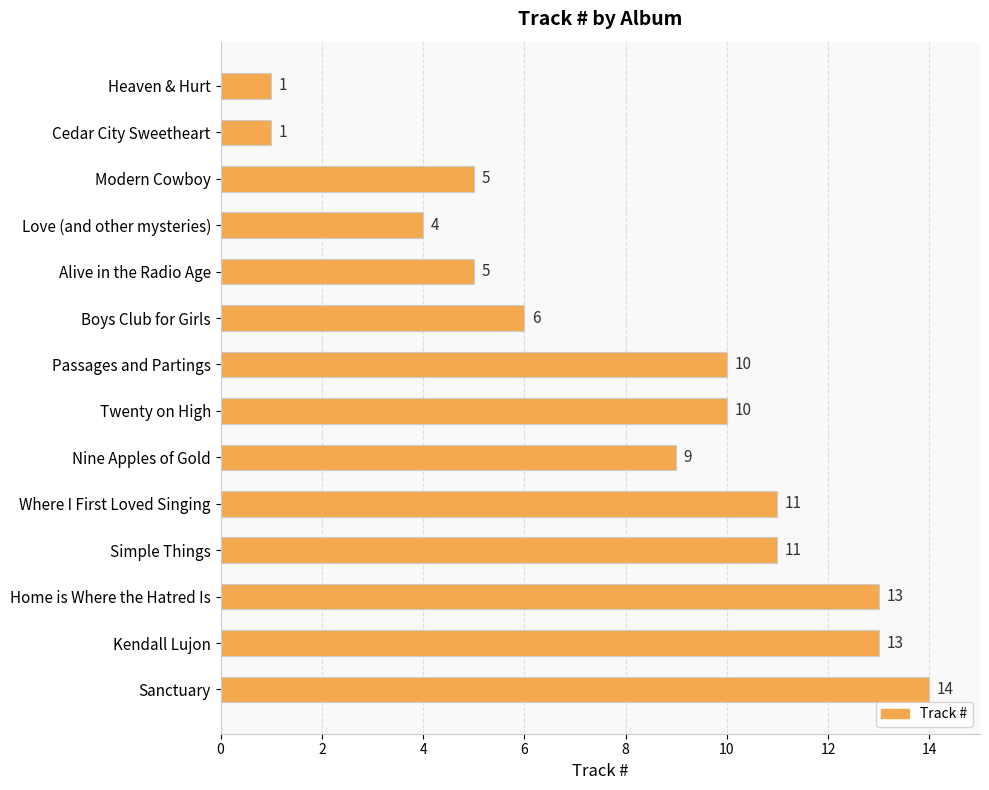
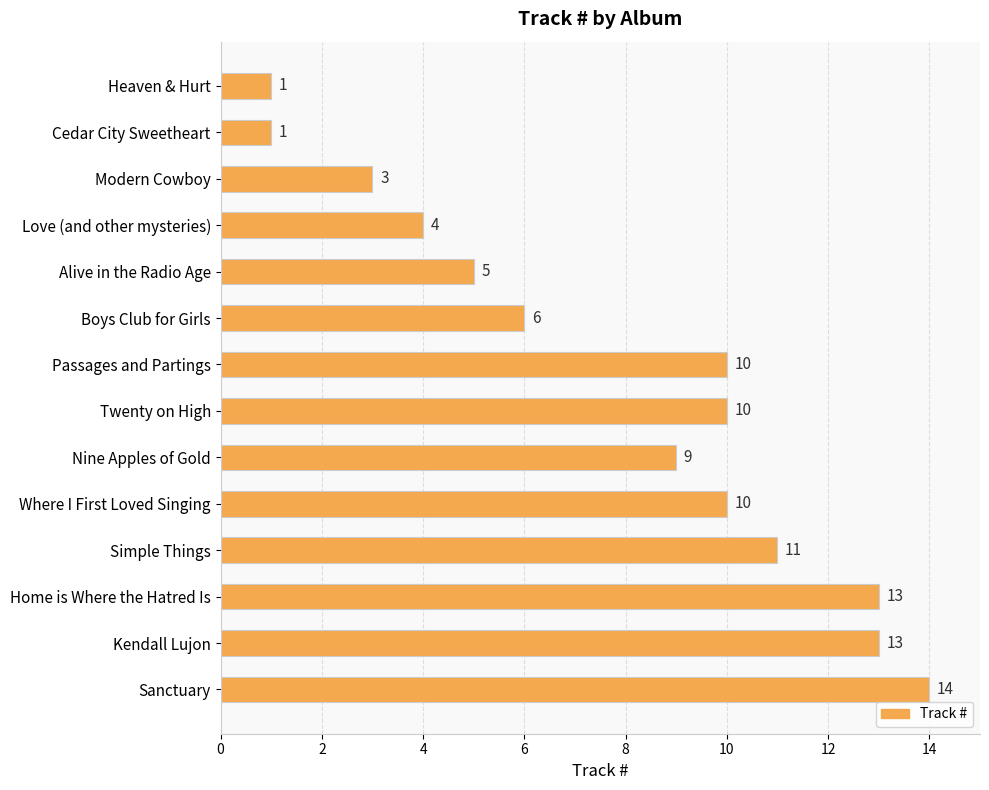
  {
    "Heaven & Hurt": 1,
    "Cedar City Sweetheart": 1,
-   "Modern Cowboy": 5,
+   "Modern Cowboy": 3,
    "Love (and other mysteries)": 4,
    "Alive in the Radio Age": 5,
    "Boys Club for Girls": 6,
    "Passages and Partings": 10,
    "Twenty on High": 10,
    "Nine Apples of Gold": 9,
-   "Where I First Loved Singing": 11,
+   "Where I First Loved Singing": 10,
    "Simple Things": 11,
    "Home is Where the Hatred Is": 13,
    "Kendall Lujon": 13,
    "Sanctuary": 14
  }
